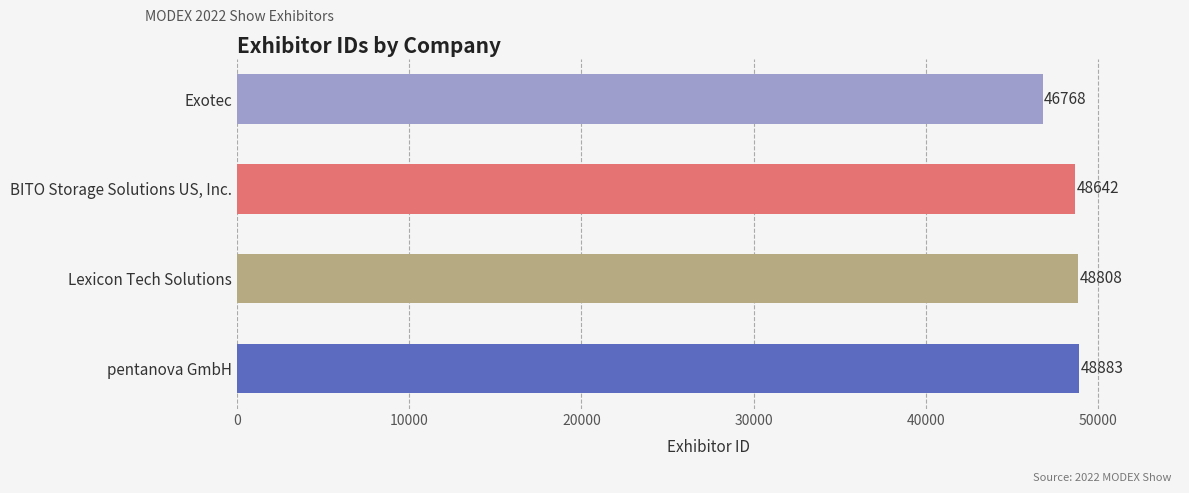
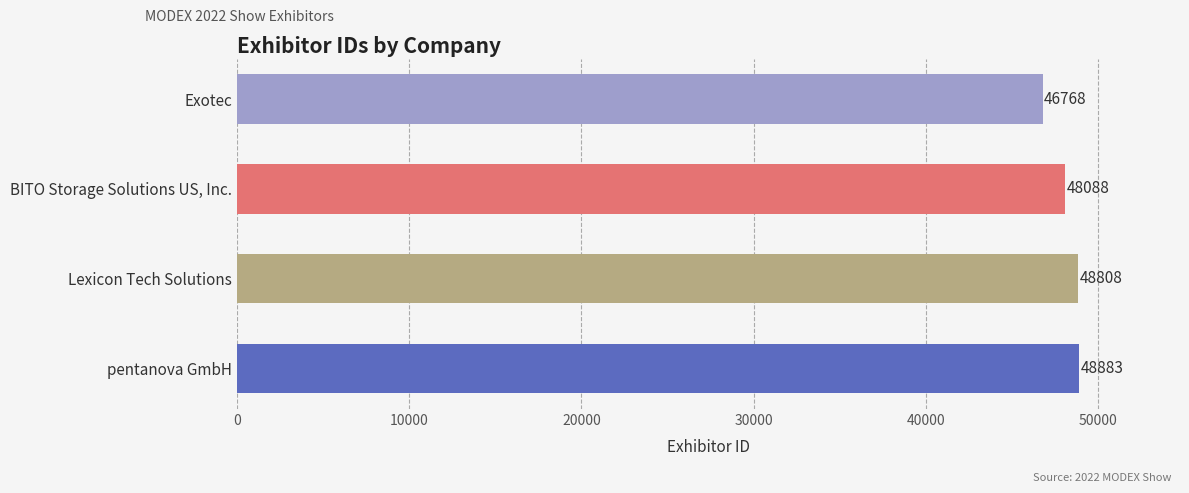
  {
    "Exotec": 46768,
-   "BITO Storage Solutions US, Inc.": 48642,
+   "BITO Storage Solutions US, Inc.": 48088,
    "Lexicon Tech Solutions": 48808,
    "pentanova GmbH": 48883
  }
